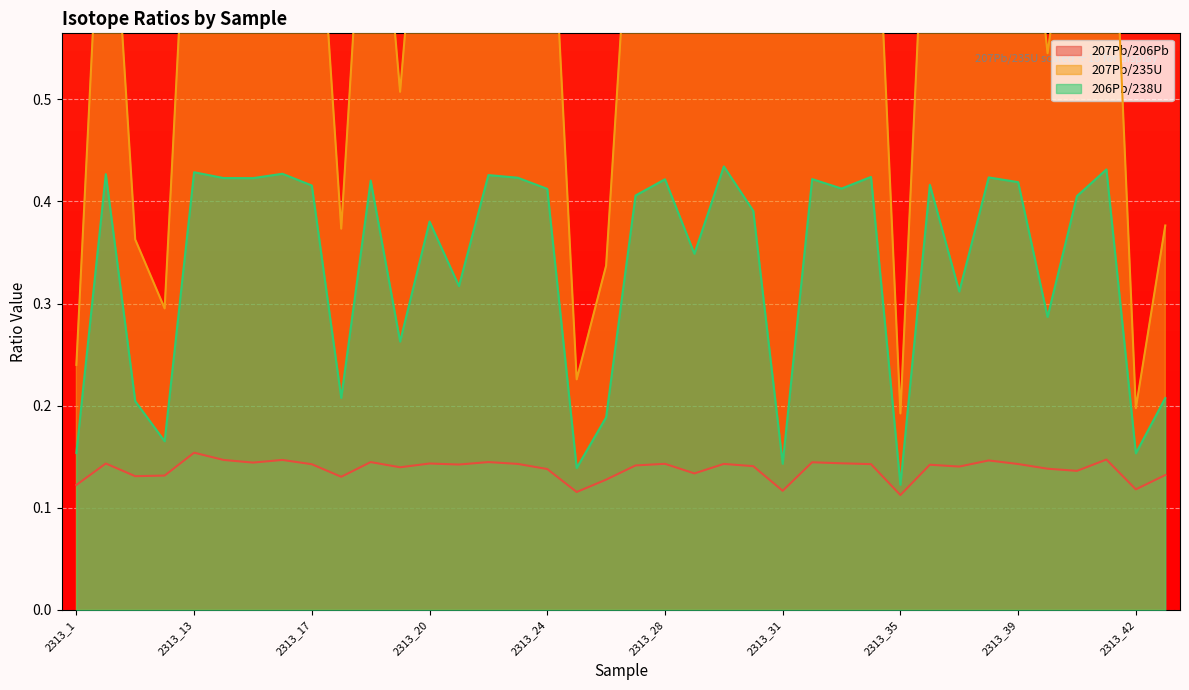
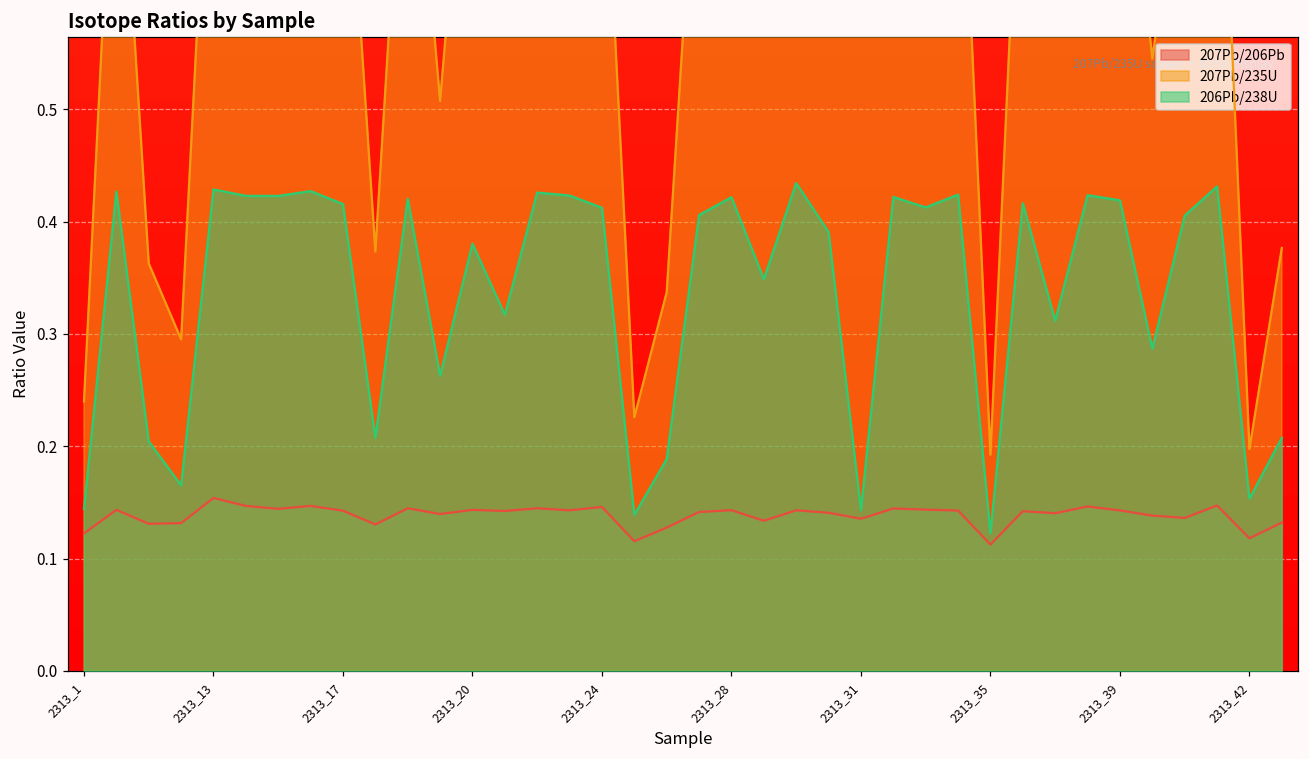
  {
    "207Pb/206Pb": {
      "2313_1": 0.122,
      "2313_13": 0.154,
      "2313_17": 0.143,
      "2313_20": 0.143,
-     "2313_24": 0.138,
+     "2313_24": 0.146,
      "2313_28": 0.143,
-     "2313_31": 0.117,
+     "2313_31": 0.136,
      "2313_35": 0.113,
      "2313_39": 0.143,
      "2313_42": 0.118
    },
    "207Pb/235U": {
      "2313_1": 0.240,
      "2313_35": 0.192,
      "2313_42": 0.198
    },
    "206Pb/238U": {
-     "2313_1": 0.154,
+     "2313_1": 0.144,
      "2313_13": 0.429,
      "2313_17": 0.416,
      "2313_20": 0.380,
      "2313_24": 0.412,
      "2313_28": 0.422,
      "2313_31": 0.143,
      "2313_35": 0.123,
      "2313_39": 0.419,
      "2313_42": 0.153
    }
  }
